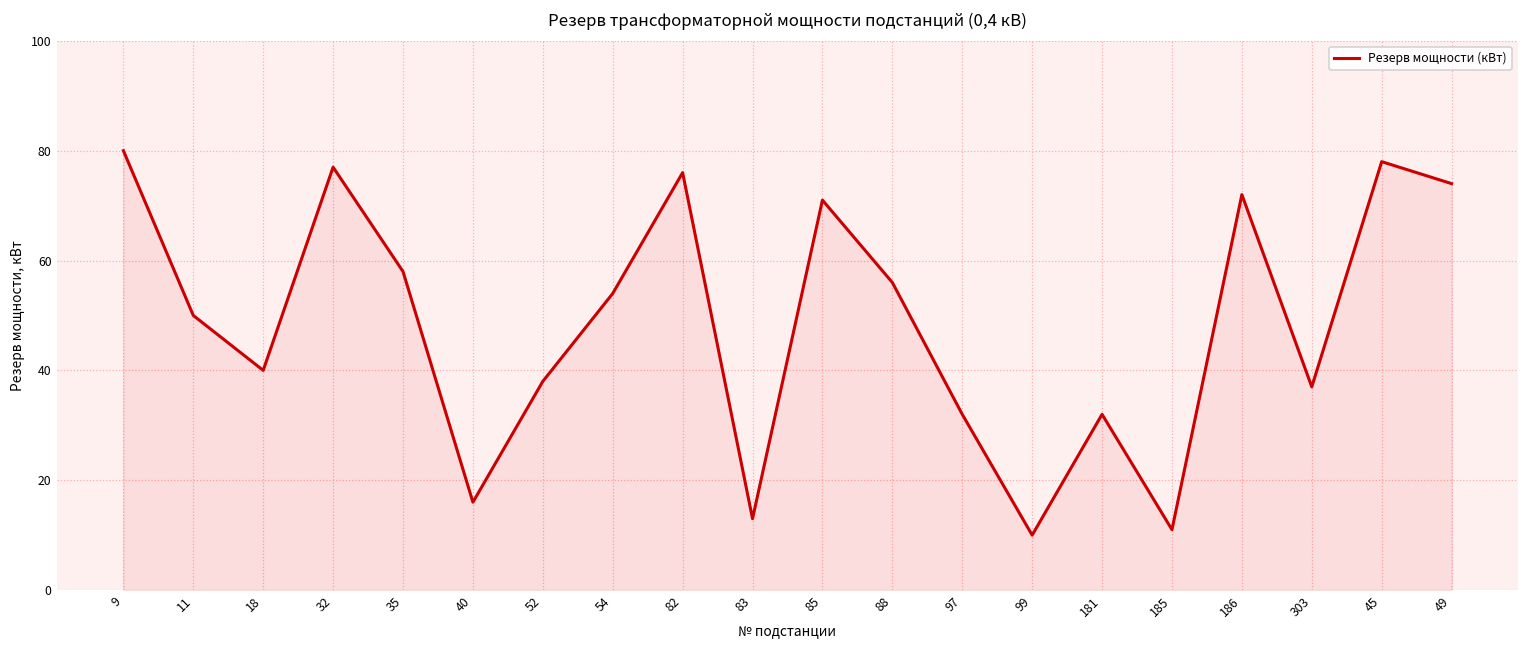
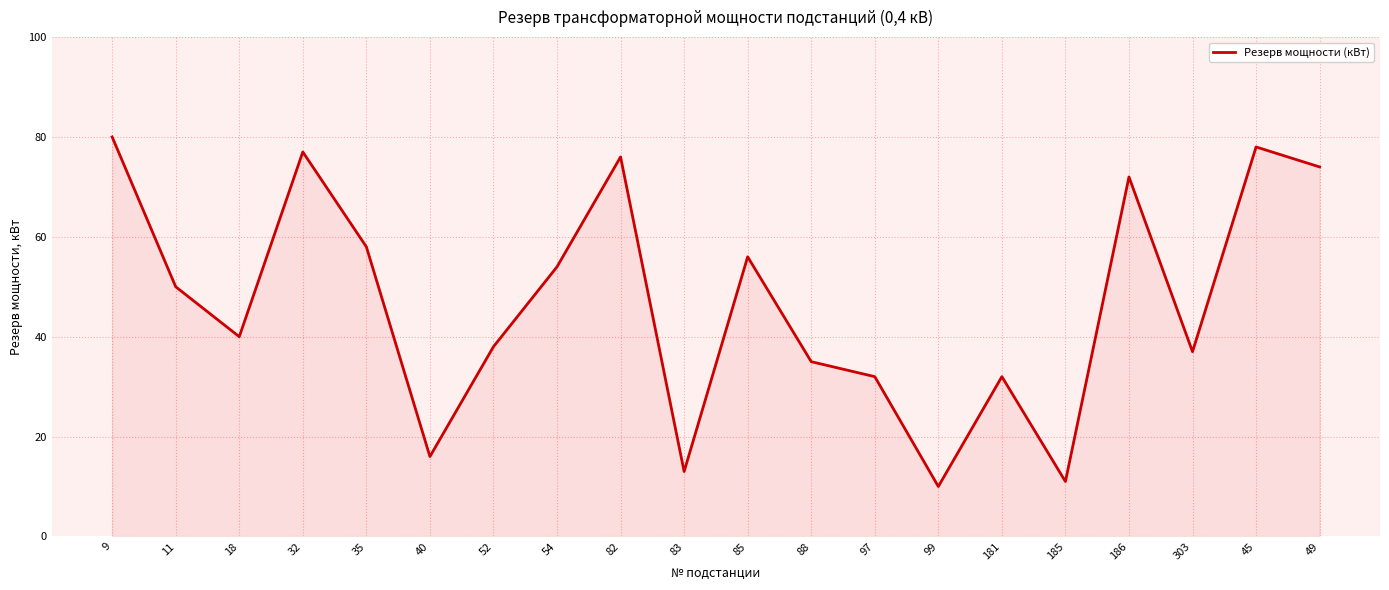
  {
    "9": 80,
    "11": 50,
    "18": 40,
    "32": 77,
    "35": 58,
    "40": 16,
    "52": 38,
    "54": 54,
    "82": 76,
    "83": 13,
-   "85": 71,
-   "88": 56,
+   "85": 56,
+   "88": 35,
    "97": 32,
    "99": 10,
    "181": 32,
    "185": 11,
    "186": 72,
    "303": 37,
    "45": 78,
    "49": 74
  }
